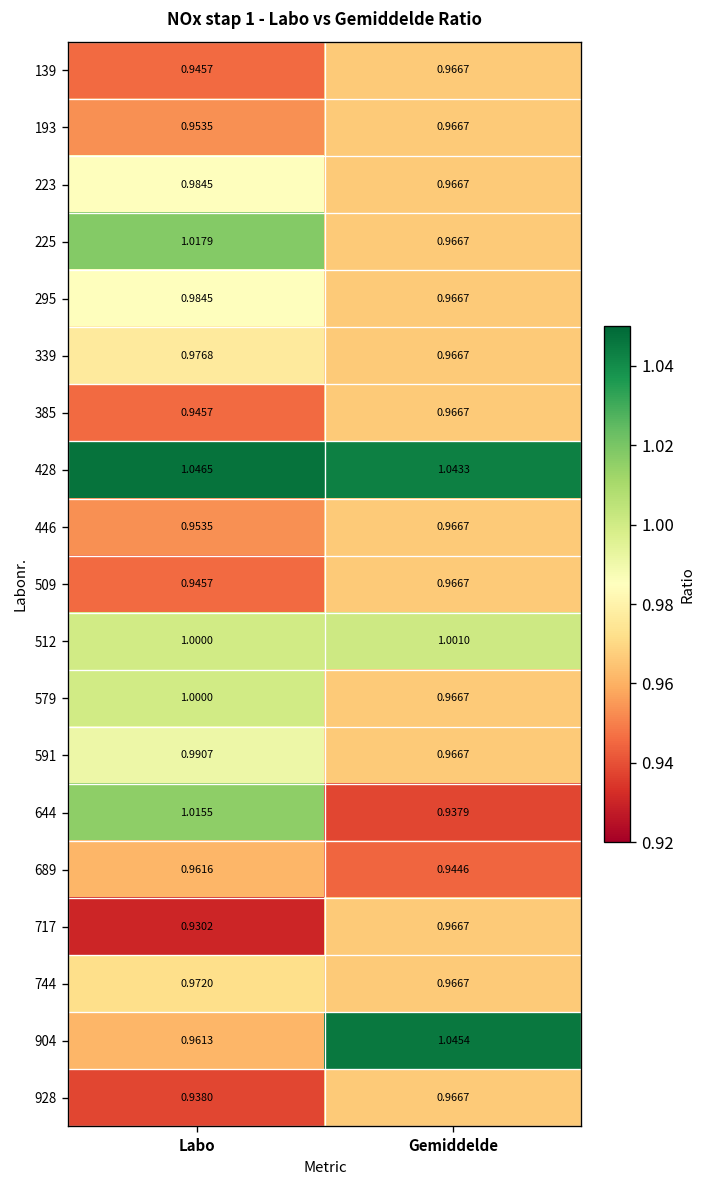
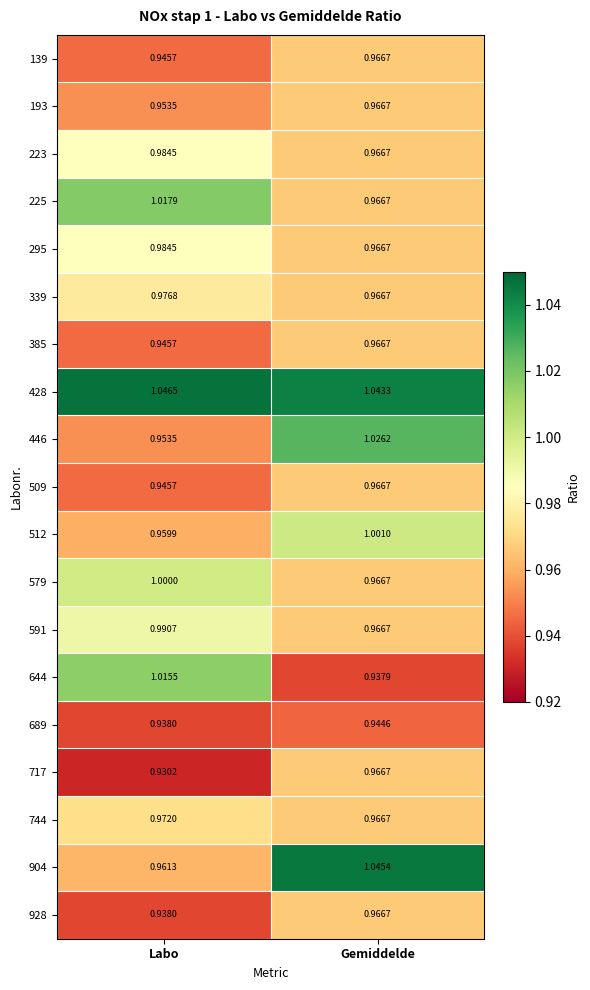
  {
    "139": {
      "Labo": 0.9457,
      "Gemiddelde": 0.9667
    },
    "193": {
      "Labo": 0.9535,
      "Gemiddelde": 0.9667
    },
    "223": {
      "Labo": 0.9845,
      "Gemiddelde": 0.9667
    },
    "225": {
      "Labo": 1.0179,
      "Gemiddelde": 0.9667
    },
    "295": {
      "Labo": 0.9845,
      "Gemiddelde": 0.9667
    },
    "339": {
      "Labo": 0.9768,
      "Gemiddelde": 0.9667
    },
    "385": {
      "Labo": 0.9457,
      "Gemiddelde": 0.9667
    },
    "428": {
      "Labo": 1.0465,
      "Gemiddelde": 1.0433
    },
    "446": {
      "Labo": 0.9535,
-     "Gemiddelde": 0.9667
+     "Gemiddelde": 1.0262
    },
    "509": {
      "Labo": 0.9457,
      "Gemiddelde": 0.9667
    },
    "512": {
-     "Labo": 1.0000,
+     "Labo": 0.9599,
      "Gemiddelde": 1.0010
    },
    "579": {
      "Labo": 1.0000,
      "Gemiddelde": 0.9667
    },
    "591": {
      "Labo": 0.9907,
      "Gemiddelde": 0.9667
    },
    "644": {
      "Labo": 1.0155,
      "Gemiddelde": 0.9379
    },
    "689": {
-     "Labo": 0.9616,
+     "Labo": 0.9380,
      "Gemiddelde": 0.9446
    },
    "717": {
      "Labo": 0.9302,
      "Gemiddelde": 0.9667
    },
    "744": {
      "Labo": 0.9720,
      "Gemiddelde": 0.9667
    },
    "904": {
      "Labo": 0.9613,
      "Gemiddelde": 1.0454
    },
    "928": {
      "Labo": 0.9380,
      "Gemiddelde": 0.9667
    }
  }
